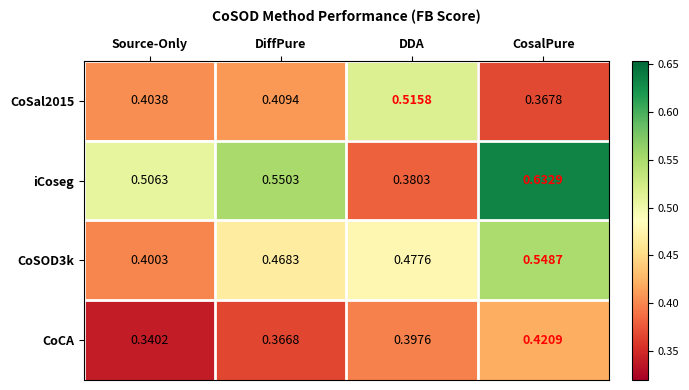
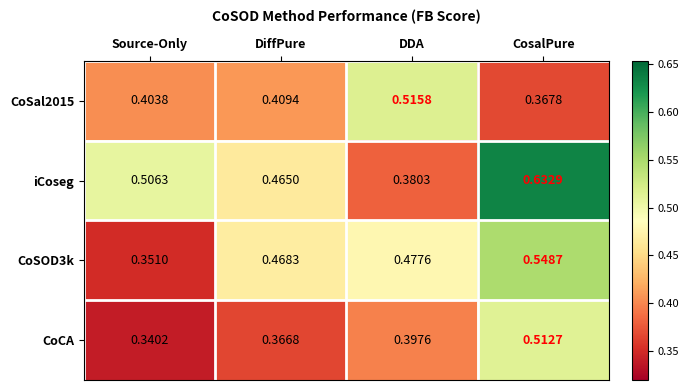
  {
    "CoSal2015": {
      "Source-Only": 0.4038,
      "DiffPure": 0.4094,
      "DDA": 0.5158,
      "CosalPure": 0.3678
    },
    "iCoseg": {
      "Source-Only": 0.5063,
-     "DiffPure": 0.5503,
+     "DiffPure": 0.4650,
      "DDA": 0.3803,
      "CosalPure": 0.6329
    },
    "CoSOD3k": {
-     "Source-Only": 0.4003,
+     "Source-Only": 0.3510,
      "DiffPure": 0.4683,
      "DDA": 0.4776,
      "CosalPure": 0.5487
    },
    "CoCA": {
      "Source-Only": 0.3402,
      "DiffPure": 0.3668,
      "DDA": 0.3976,
-     "CosalPure": 0.4209
+     "CosalPure": 0.5127
    }
  }
